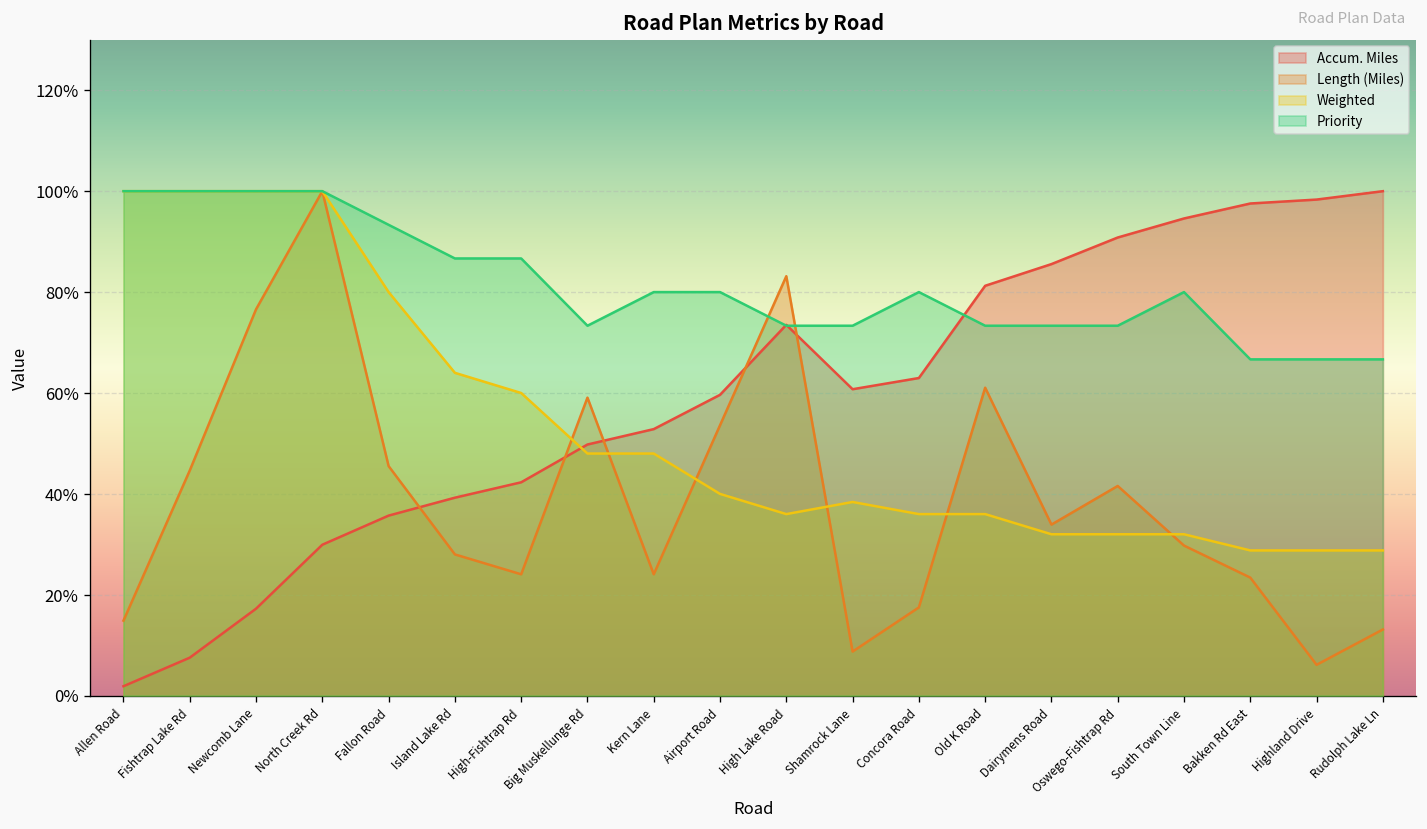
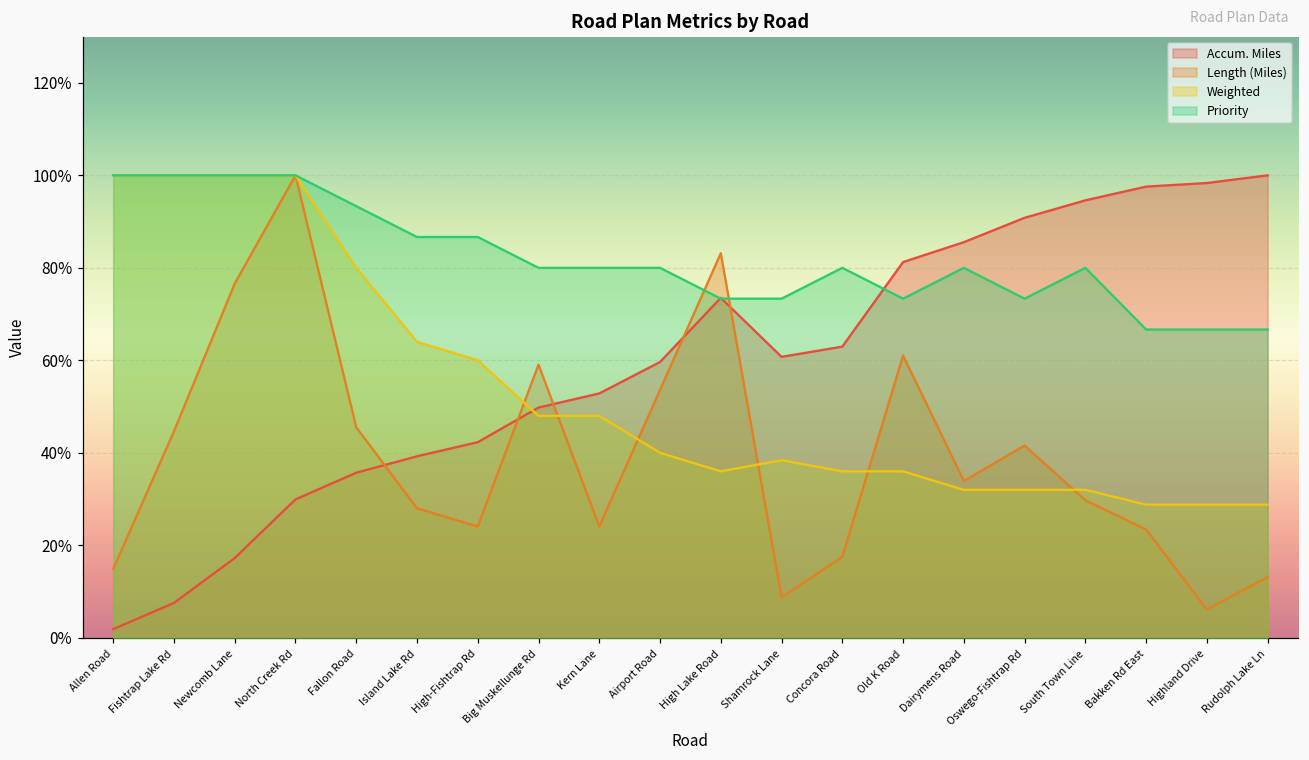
  {
    "Priority": {
      "Fallon Road": "93%",
      "Island Lake Rd": "87%",
      "High-Fishtrap Rd": "87%",
-     "Big Muskellunge Rd": "73%",
+     "Big Muskellunge Rd": "80%",
      "Kern Lane": "80%",
      "Airport Road": "80%",
      "Shamrock Lane": "73%",
      "Concora Road": "80%",
      "Old K Road": "73%",
-     "Dairymens Road": "73%",
+     "Dairymens Road": "80%",
      "Oswego-Fishtrap Rd": "73%",
      "South Town Line": "80%",
      "Bakken Rd East": "67%",
      "Highland Drive": "67%",
      "Rudolph Lake Ln": "67%"
    }
  }
